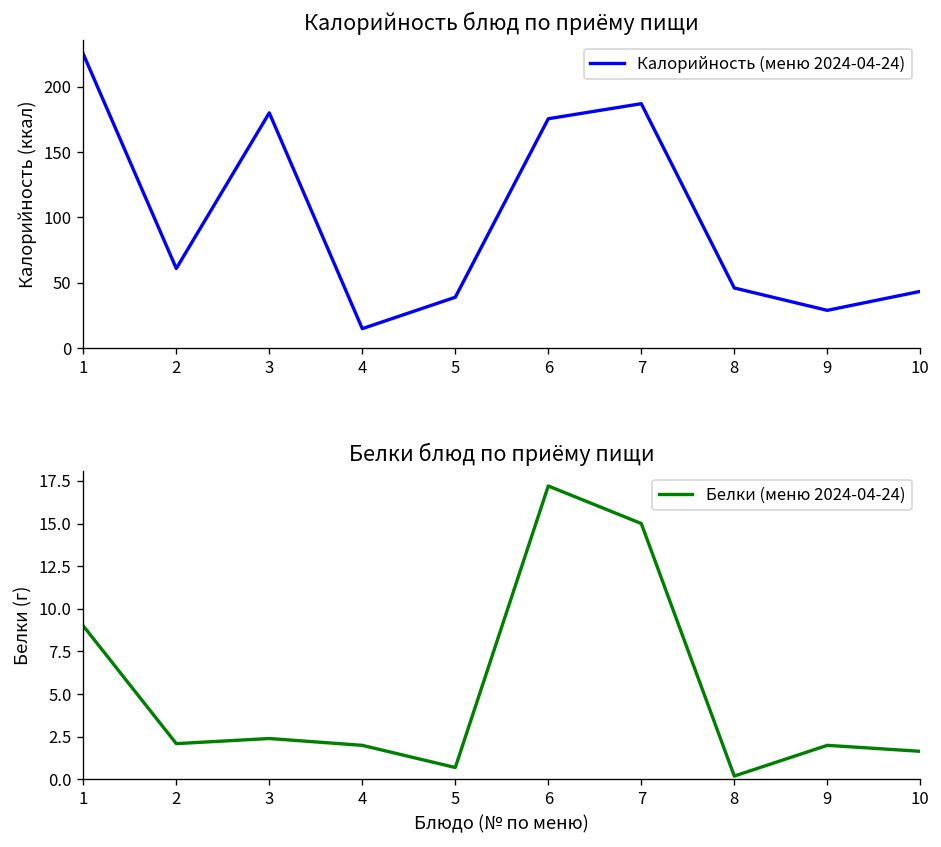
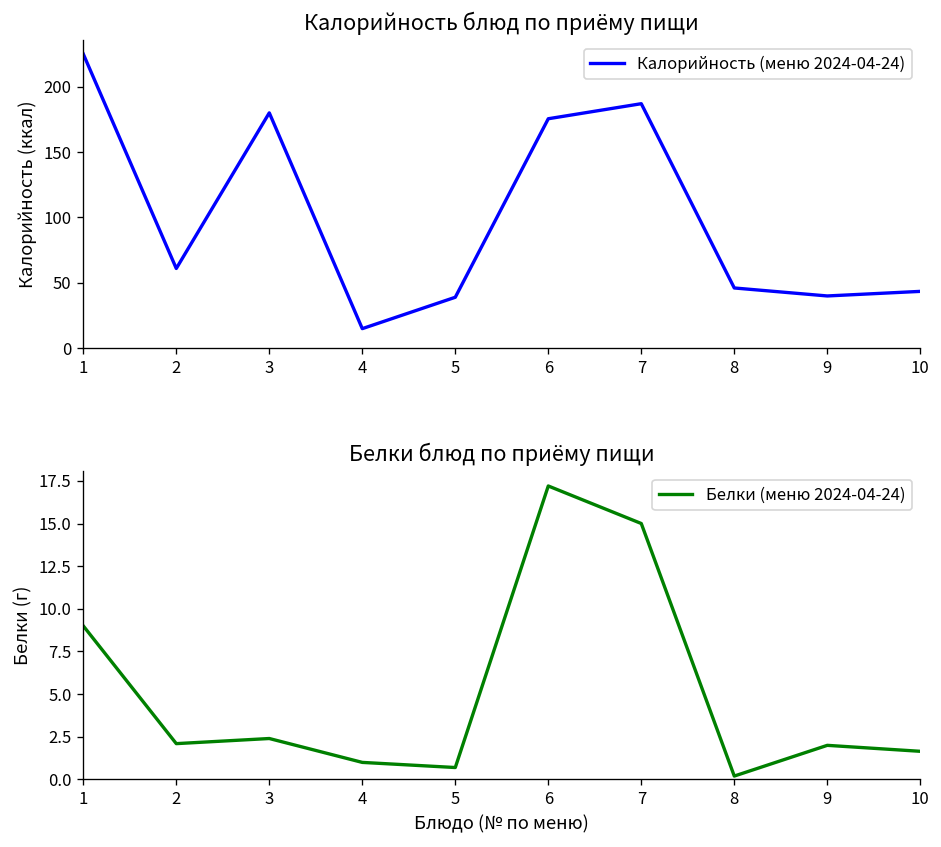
  {
    "Калорийность блюд по приёму пищи": {
      "1": 225,
      "2": 61,
      "3": 180,
      "4": 15,
      "5": 39,
      "6": 176,
      "7": 187,
      "8": 46,
-     "9": 29,
+     "9": 40,
      "10": 44
    },
    "Белки блюд по приёму пищи": {
      "1": 9,
      "2": 2,
      "3": 2.4,
-     "4": 2,
+     "4": 1,
      "5": 0.7,
      "6": 17.2,
      "7": 15,
      "8": 0.2,
      "9": 2,
      "10": 1.7
    }
  }
